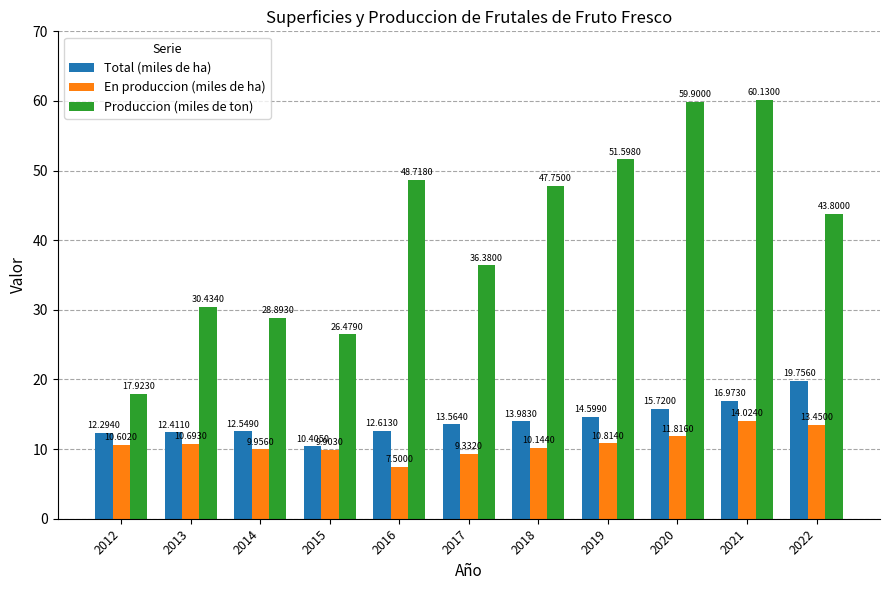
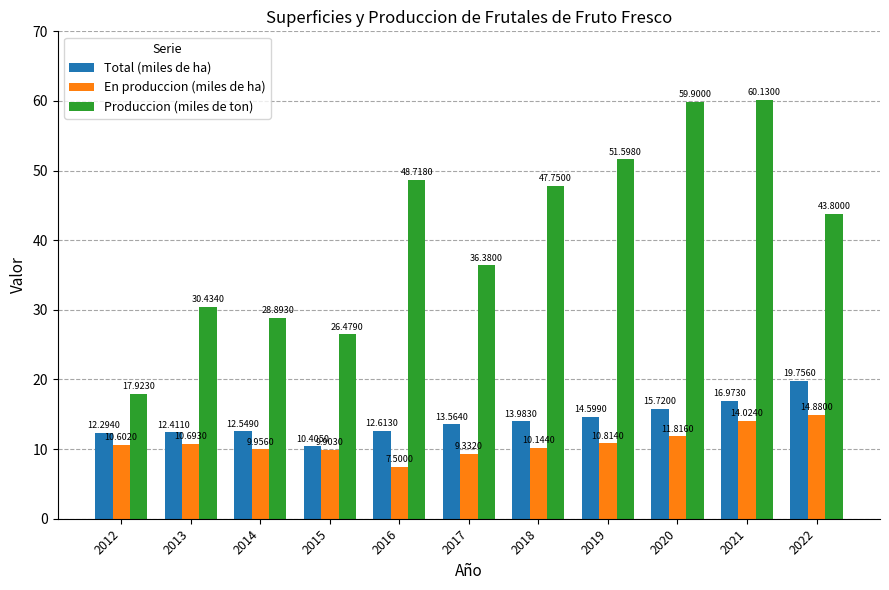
  {
    "Total (miles de ha)": {
      "2012": 12.2940,
      "2013": 12.4110,
      "2014": 12.5490,
      "2016": 12.6130,
      "2017": 13.5640,
      "2018": 13.9830,
      "2019": 14.5990,
      "2020": 15.7200,
      "2021": 16.9730,
      "2022": 19.7560
    },
    "En produccion (miles de ha)": {
      "2012": 10.6020,
      "2013": 10.6930,
      "2014": 9.9560,
      "2016": 7.5000,
      "2017": 9.3320,
      "2018": 10.1440,
      "2019": 10.8140,
      "2020": 11.8160,
      "2021": 14.0240,
-     "2022": 13.4500
+     "2022": 14.8800
    },
    "Produccion (miles de ton)": {
      "2012": 17.9230,
      "2013": 30.4340,
      "2014": 28.8930,
      "2015": 26.4790,
      "2016": 48.7180,
      "2017": 36.3800,
      "2018": 47.7500,
      "2019": 51.5980,
      "2020": 59.9000,
      "2021": 60.1300,
      "2022": 43.8000
    }
  }
